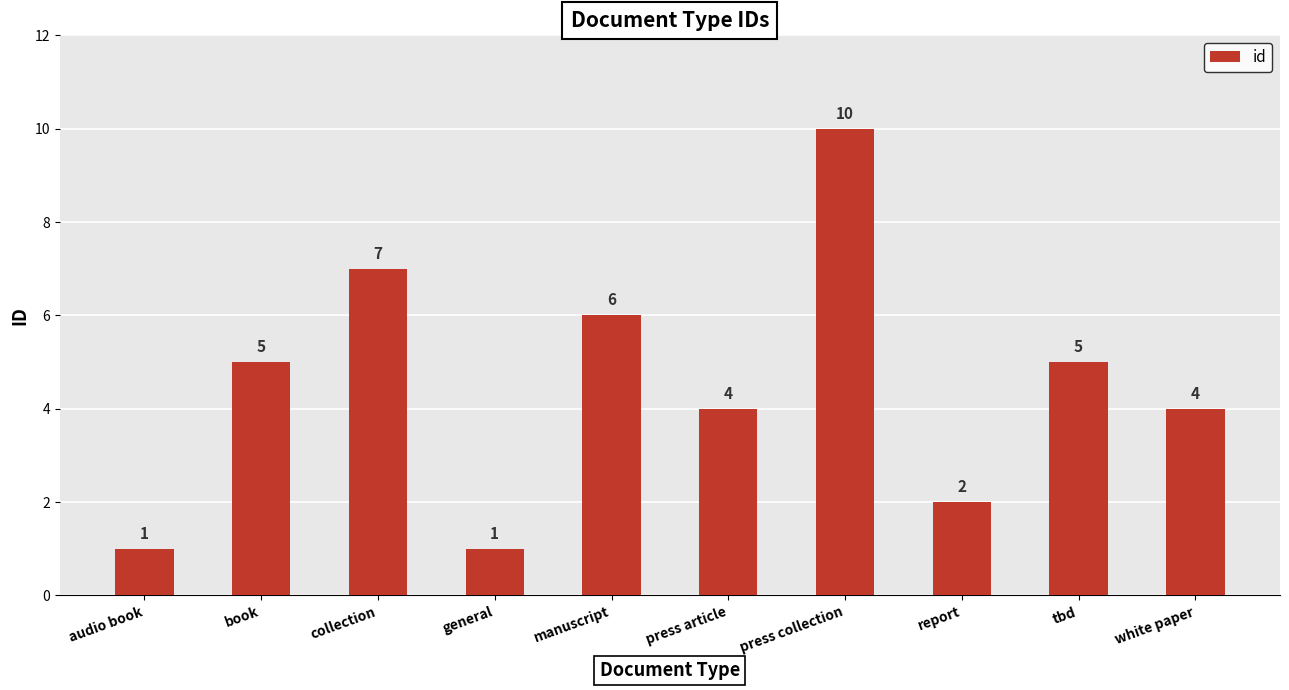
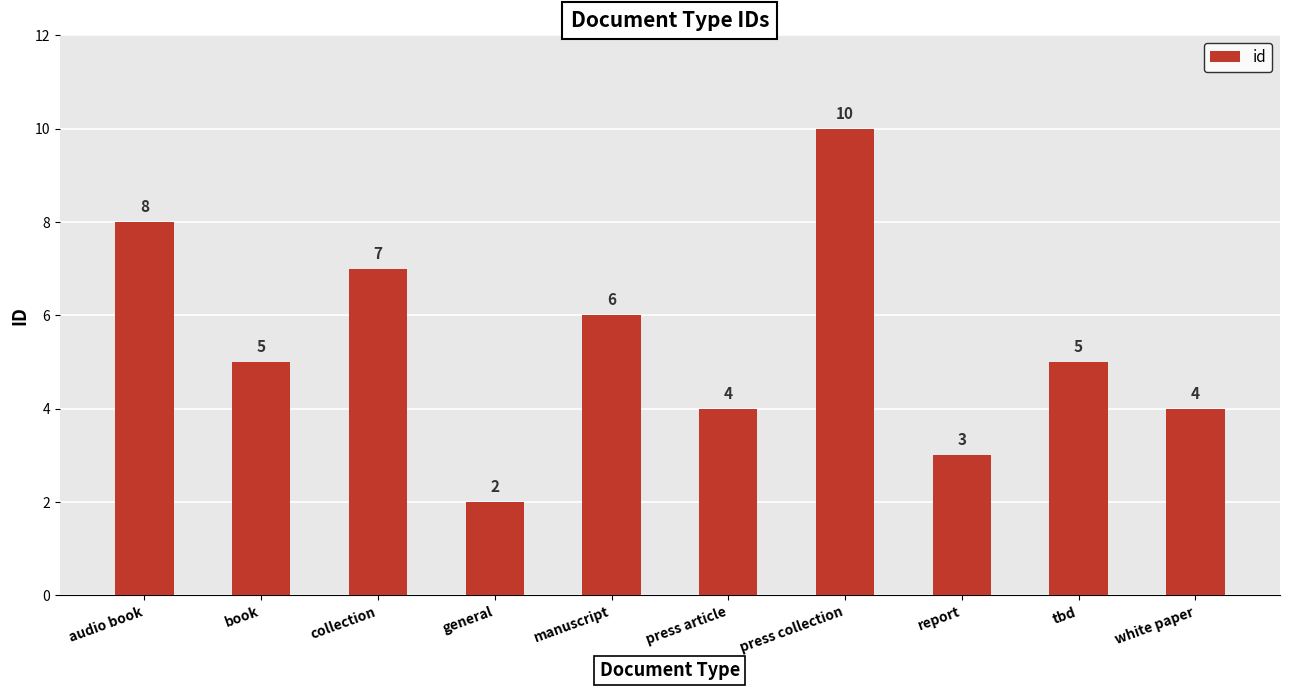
  {
-   "audio book": 1,
+   "audio book": 8,
    "book": 5,
    "collection": 7,
-   "general": 1,
+   "general": 2,
    "manuscript": 6,
    "press article": 4,
    "press collection": 10,
-   "report": 2,
+   "report": 3,
    "tbd": 5,
    "white paper": 4
  }
